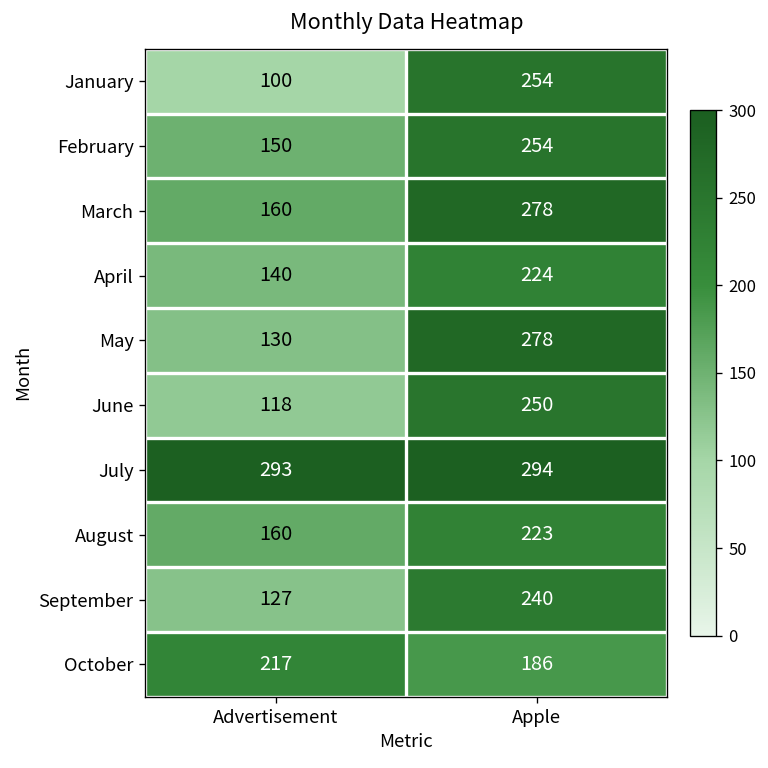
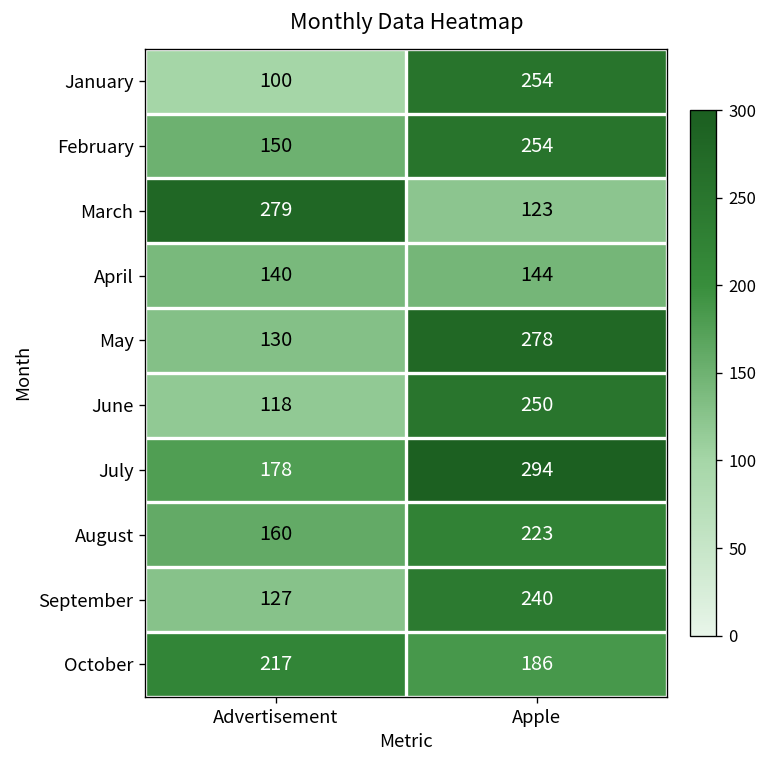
  {
    "January": {
      "Advertisement": 100,
      "Apple": 254
    },
    "February": {
      "Advertisement": 150,
      "Apple": 254
    },
    "March": {
-     "Advertisement": 160,
-     "Apple": 278
+     "Advertisement": 279,
+     "Apple": 123
    },
    "April": {
      "Advertisement": 140,
-     "Apple": 224
+     "Apple": 144
    },
    "May": {
      "Advertisement": 130,
      "Apple": 278
    },
    "June": {
      "Advertisement": 118,
      "Apple": 250
    },
    "July": {
-     "Advertisement": 293,
+     "Advertisement": 178,
      "Apple": 294
    },
    "August": {
      "Advertisement": 160,
      "Apple": 223
    },
    "September": {
      "Advertisement": 127,
      "Apple": 240
    },
    "October": {
      "Advertisement": 217,
      "Apple": 186
    }
  }
